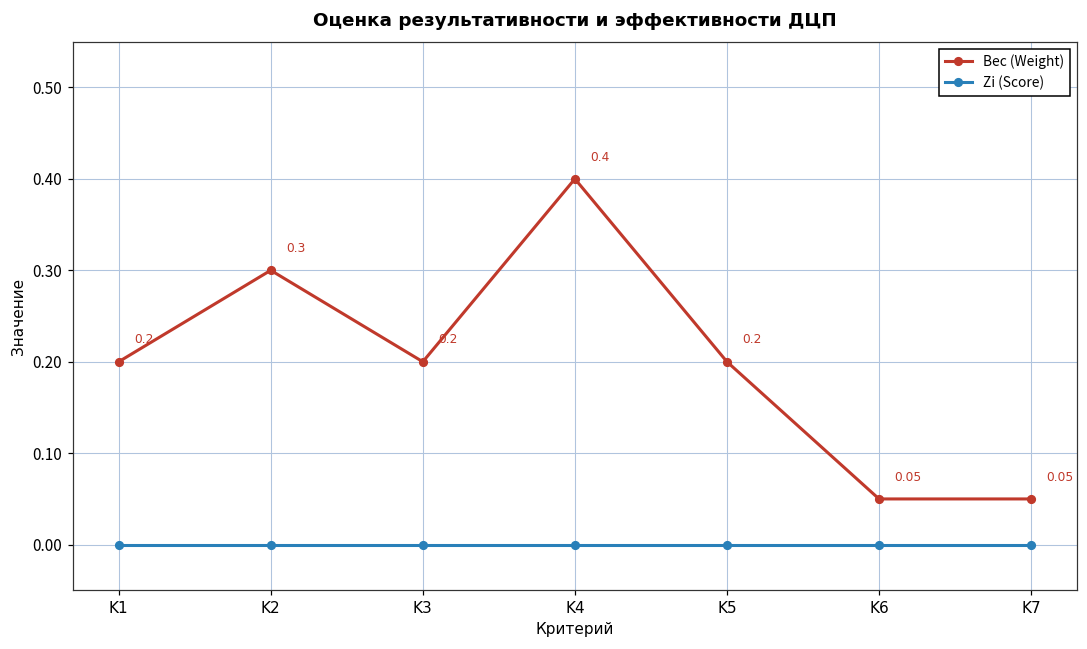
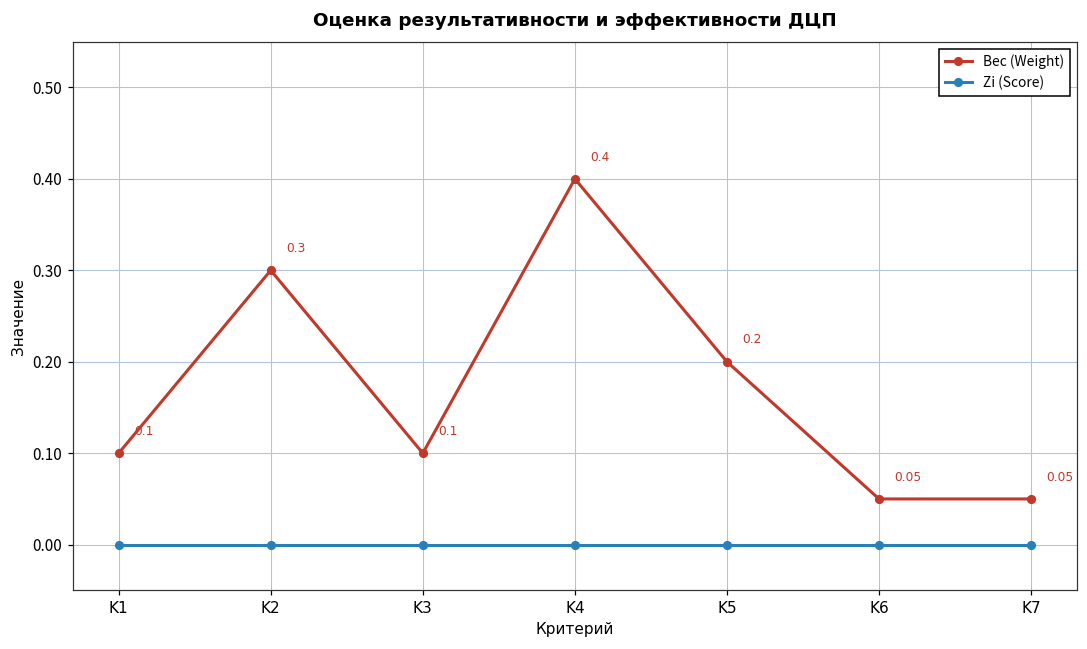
  {
    "Вес (Weight)": {
-     "K1": 0.2,
+     "K1": 0.1,
      "K2": 0.3,
-     "K3": 0.2,
+     "K3": 0.1,
      "K4": 0.4,
      "K5": 0.2,
      "K6": 0.05,
      "K7": 0.05
    },
    "Zi (Score)": {
      "K1": 0.00,
      "K2": 0.00,
      "K3": 0.00,
      "K4": 0.00,
      "K5": 0.00,
      "K6": 0.00,
      "K7": 0.00
    }
  }
